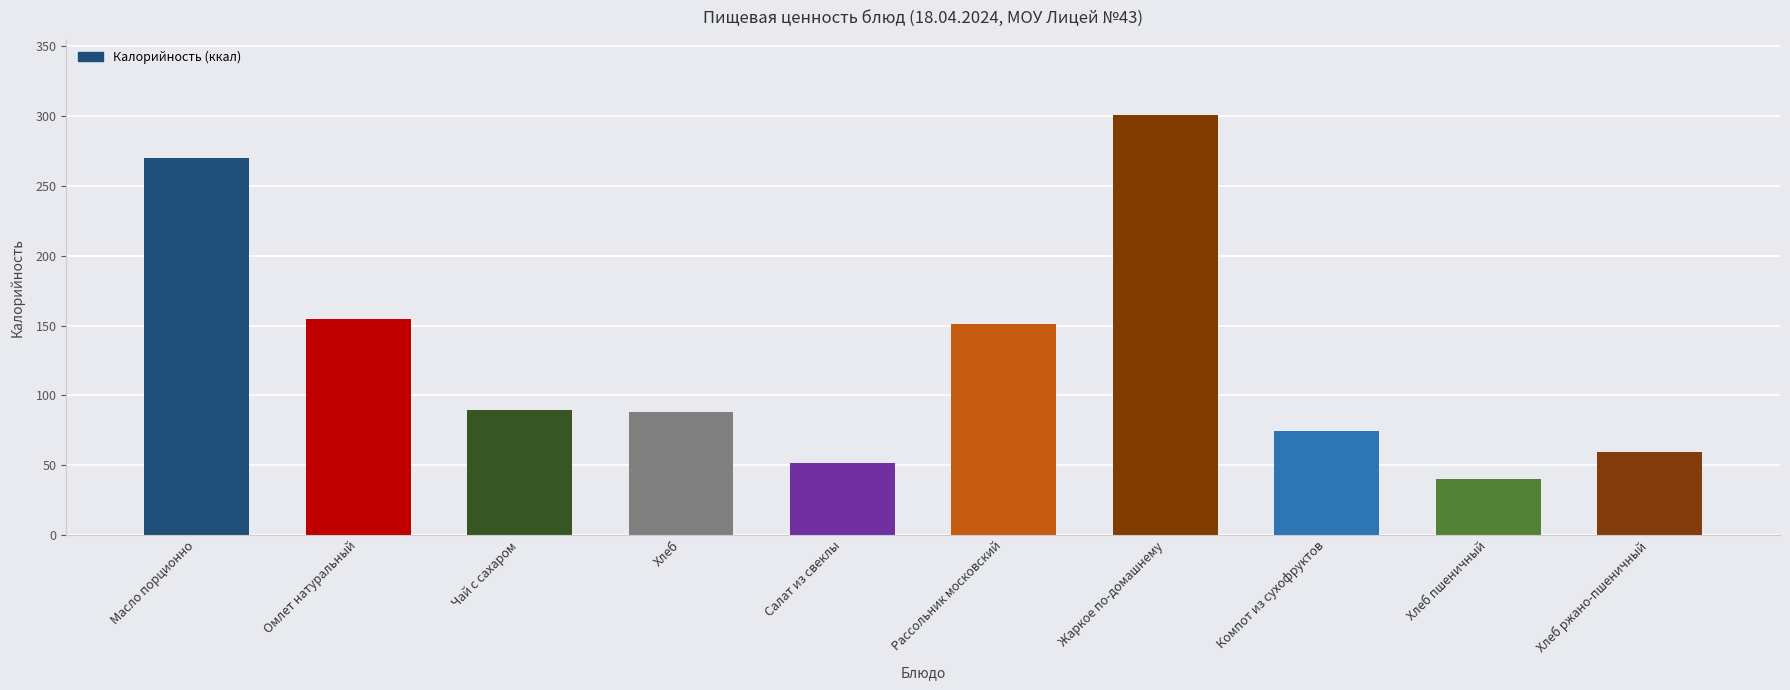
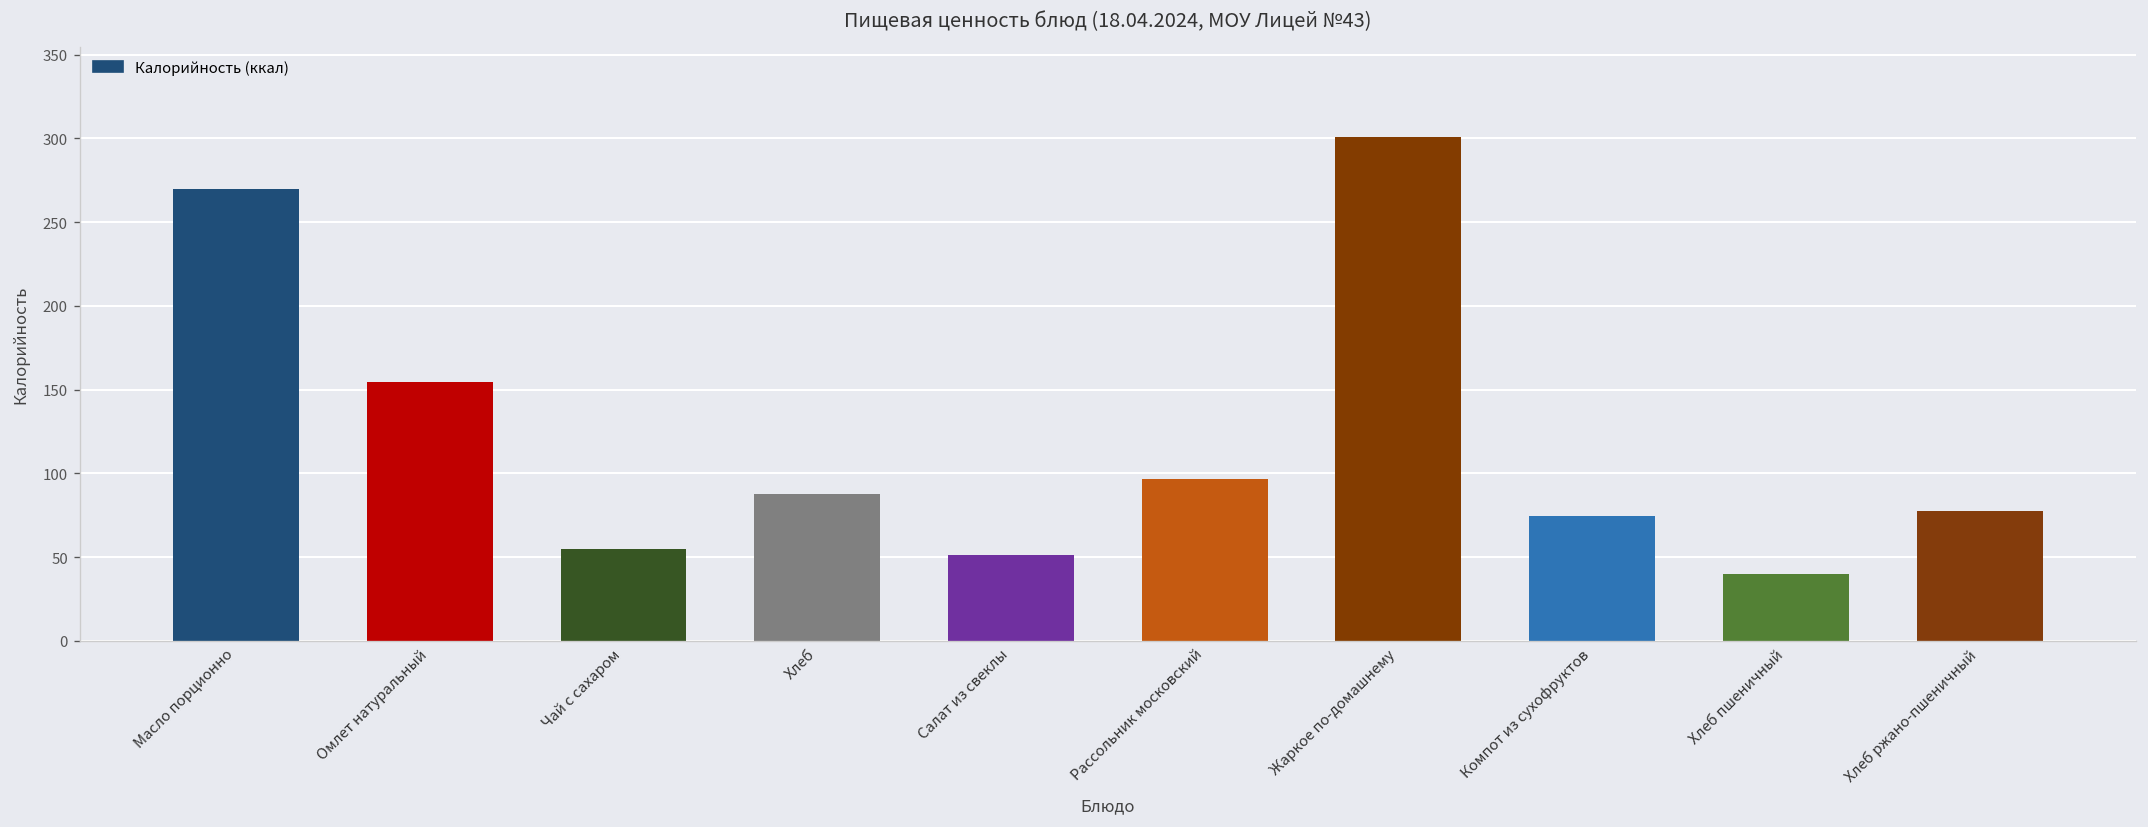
  {
    "Масло порционно": 270,
    "Омлет натуральный": 155,
-   "Чай с сахаром": 90,
+   "Чай с сахаром": 55,
    "Хлеб": 88,
    "Салат из свеклы": 51,
-   "Рассольник московский": 151,
+   "Рассольник московский": 97,
    "Жаркое по-домашнему": 301,
    "Компот из сухофруктов": 75,
    "Хлеб пшеничный": 40,
-   "Хлеб ржано-пшеничный": 59
+   "Хлеб ржано-пшеничный": 78
  }
